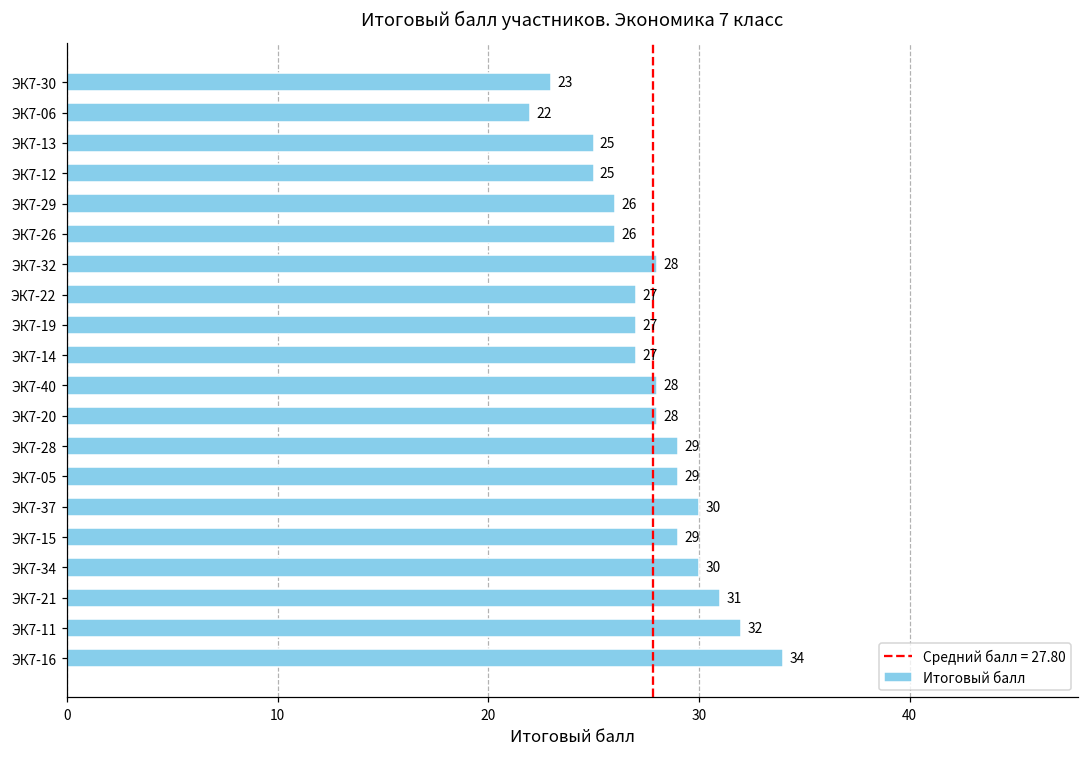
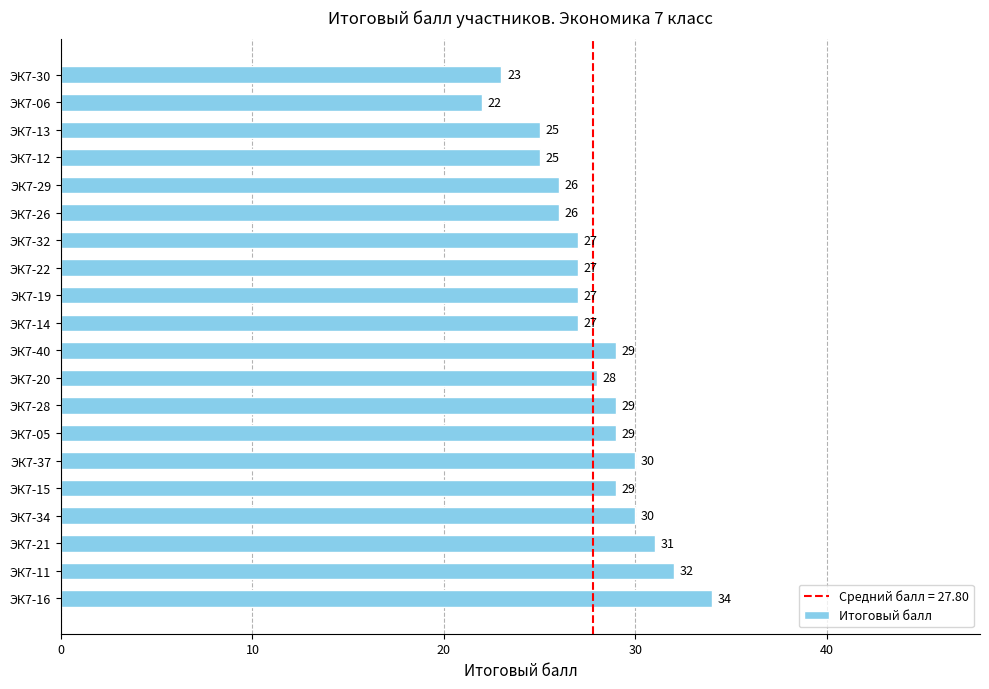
  {
    "ЭК7-30": 23,
    "ЭК7-06": 22,
    "ЭК7-13": 25,
    "ЭК7-12": 25,
    "ЭК7-29": 26,
    "ЭК7-26": 26,
-   "ЭК7-32": 28,
+   "ЭК7-32": 27,
    "ЭК7-22": 27,
    "ЭК7-19": 27,
    "ЭК7-14": 27,
-   "ЭК7-40": 28,
+   "ЭК7-40": 29,
    "ЭК7-20": 28,
    "ЭК7-28": 29,
    "ЭК7-05": 29,
    "ЭК7-37": 30,
    "ЭК7-15": 29,
    "ЭК7-34": 30,
    "ЭК7-21": 31,
    "ЭК7-11": 32,
    "ЭК7-16": 34
  }
